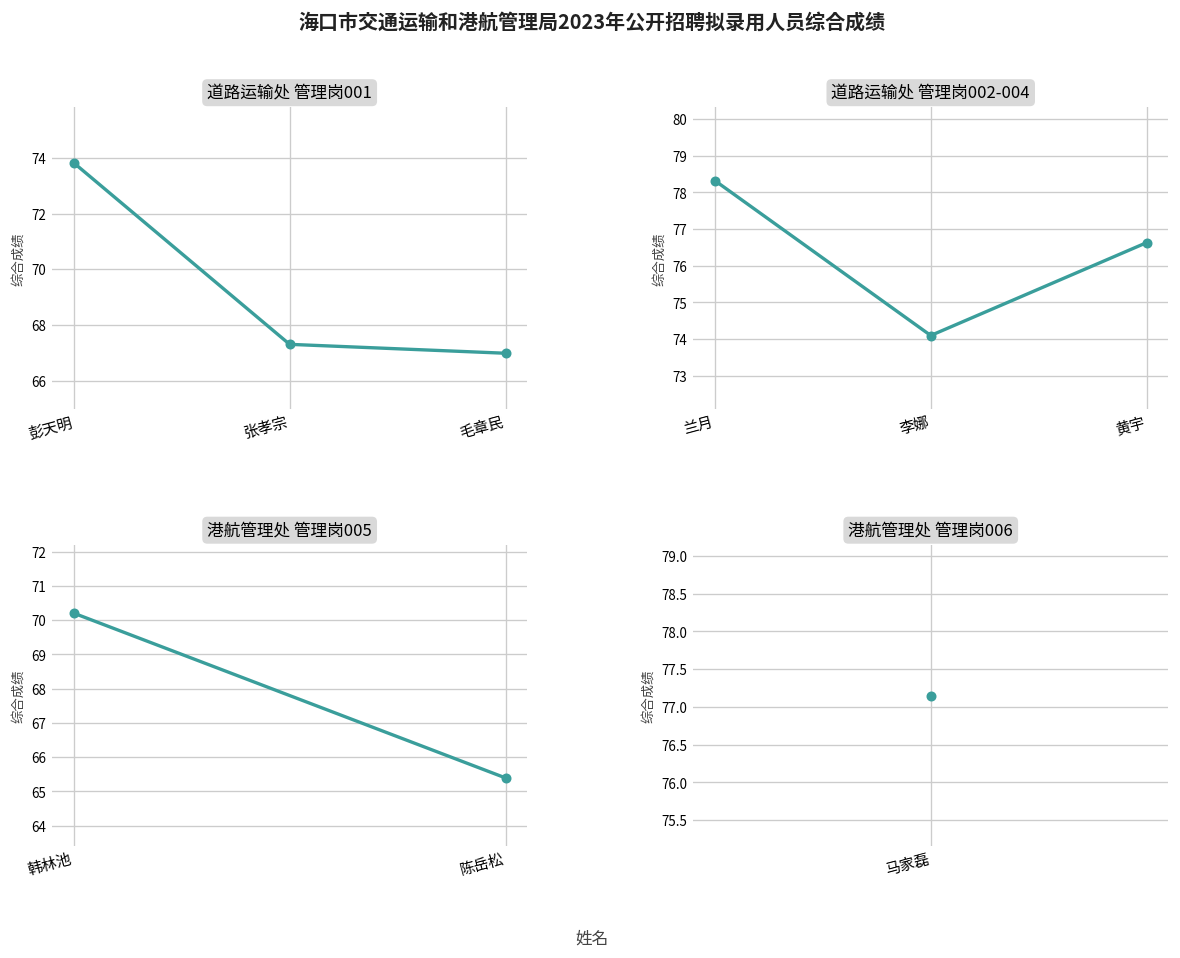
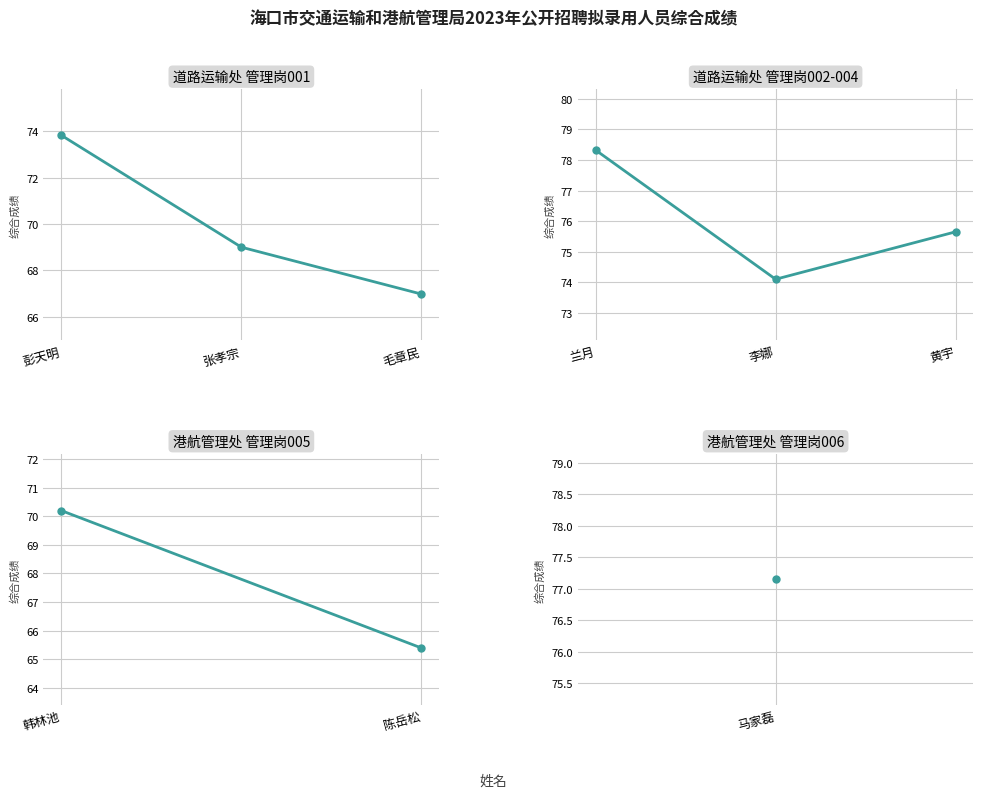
  {
    "道路运输处 管理岗001": {
      "彭天明": 73.8,
-     "张孝宗": 67.3,
+     "张孝宗": 69.0,
      "毛章民": 67.0
    },
    "道路运输处 管理岗002-004": {
      "兰月": 78.3,
      "李娜": 74.1,
-     "黄宇": 76.6
+     "黄宇": 75.7
    },
    "港航管理处 管理岗005": {
      "韩林池": 70.2,
      "陈岳松": 65.4
    },
    "港航管理处 管理岗006": {
      "马家磊": 77.2
    }
  }
